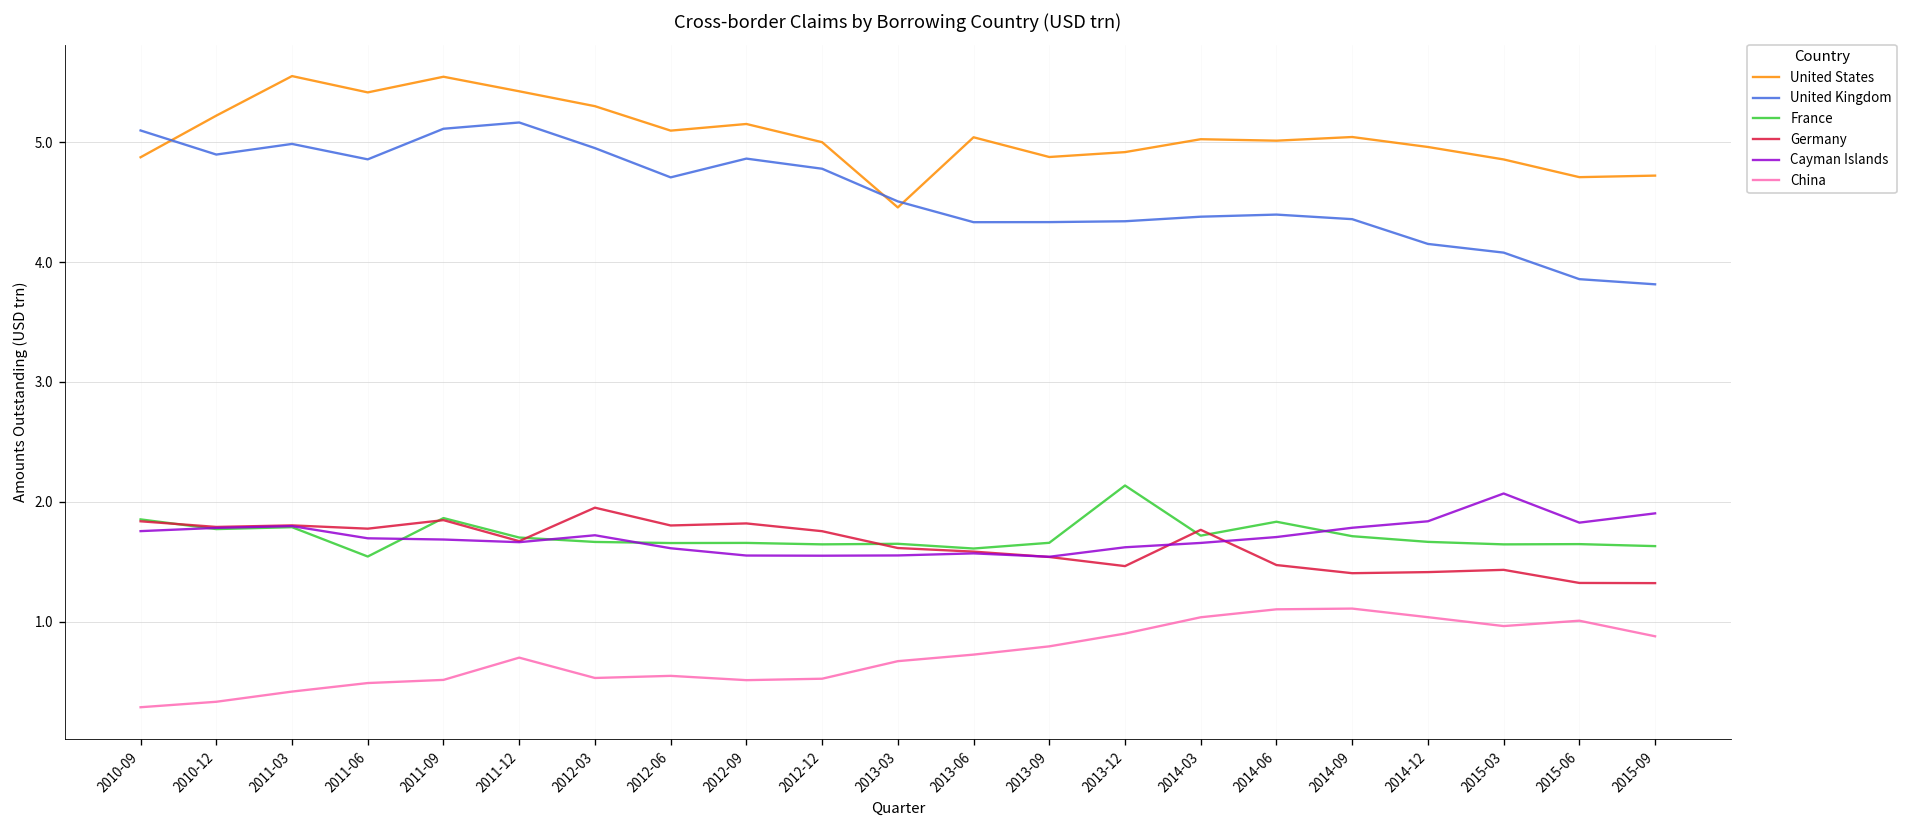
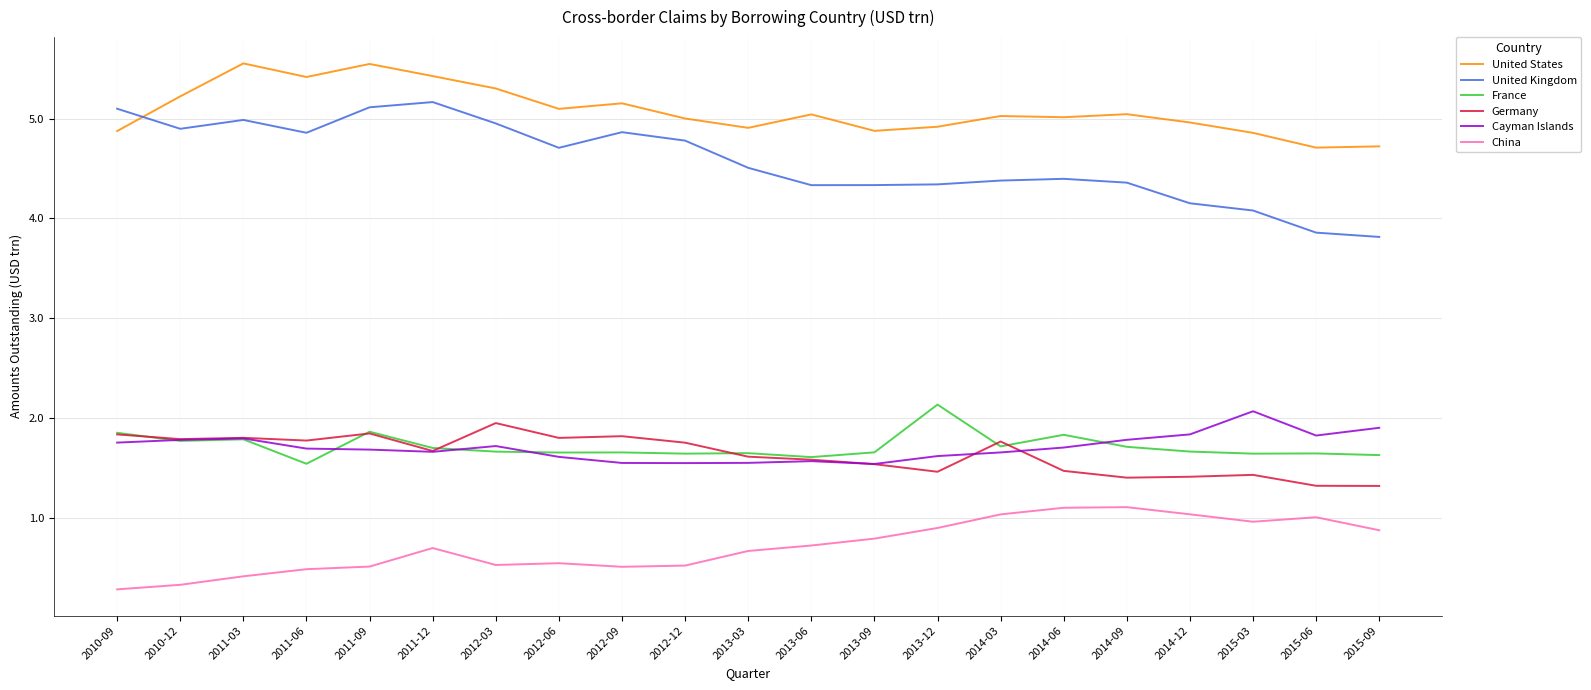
  {
    "United States": {
      "2010-09": 4.9,
      "2010-12": 5.2,
      "2011-03": 5.6,
      "2011-06": 5.4,
      "2011-09": 5.5,
      "2011-12": 5.4,
      "2012-03": 5.3,
      "2012-06": 5.1,
      "2012-09": 5.2,
      "2012-12": 5.0,
-     "2013-03": 4.5,
+     "2013-03": 4.9,
      "2013-06": 5.0,
      "2013-09": 4.9,
      "2013-12": 4.9,
      "2014-03": 5.0,
      "2014-06": 5.0,
      "2014-09": 5.0,
      "2014-12": 5.0,
      "2015-03": 4.9,
      "2015-06": 4.7,
      "2015-09": 4.7
    },
    "United Kingdom": {
      "2010-09": 5.1,
      "2010-12": 4.9,
      "2011-03": 5.0,
      "2011-06": 4.9,
      "2011-09": 5.1,
      "2011-12": 5.2,
      "2012-03": 5.0,
      "2012-06": 4.7,
      "2012-09": 4.9,
      "2012-12": 4.8,
      "2013-03": 4.5,
      "2013-06": 4.3,
      "2013-09": 4.3,
      "2013-12": 4.3,
      "2014-03": 4.4,
      "2014-06": 4.4,
      "2014-09": 4.4,
      "2014-12": 4.2,
      "2015-03": 4.1,
      "2015-06": 3.9,
      "2015-09": 3.8
    },
    "France": {
      "2011-06": 1.5,
      "2011-12": 1.7,
      "2012-03": 1.7,
      "2012-06": 1.7,
      "2012-09": 1.7,
      "2012-12": 1.6,
      "2013-03": 1.6,
      "2013-06": 1.6,
      "2013-09": 1.7,
      "2013-12": 2.1,
      "2014-03": 1.7,
      "2014-06": 1.8,
      "2014-09": 1.7,
      "2014-12": 1.7,
      "2015-03": 1.6,
      "2015-06": 1.6,
      "2015-09": 1.6
    },
    "Germany": {
      "2011-06": 1.8,
      "2012-03": 2.0,
      "2012-06": 1.8,
      "2012-09": 1.8,
      "2012-12": 1.8,
      "2013-03": 1.6,
      "2013-12": 1.5,
      "2014-03": 1.8,
      "2014-06": 1.5,
      "2014-09": 1.4,
      "2014-12": 1.4,
      "2015-03": 1.4,
      "2015-06": 1.3,
      "2015-09": 1.3
    },
    "Cayman Islands": {
      "2010-09": 1.8,
      "2011-06": 1.7,
      "2011-09": 1.7,
      "2012-03": 1.7,
      "2012-06": 1.6,
      "2012-09": 1.6,
      "2012-12": 1.5,
      "2013-03": 1.6,
      "2013-12": 1.6,
      "2014-03": 1.7,
      "2014-06": 1.7,
      "2014-09": 1.8,
      "2014-12": 1.8,
      "2015-03": 2.1,
      "2015-06": 1.8,
      "2015-09": 1.9
    },
    "China": {
      "2010-09": 0.3,
      "2010-12": 0.3,
      "2011-03": 0.4,
      "2011-06": 0.5,
      "2011-09": 0.5,
      "2011-12": 0.7,
      "2012-03": 0.5,
      "2012-06": 0.5,
      "2012-09": 0.5,
      "2012-12": 0.5,
      "2013-03": 0.7,
      "2013-06": 0.7,
      "2013-09": 0.8,
      "2013-12": 0.9,
      "2014-03": 1.0,
      "2014-06": 1.1,
      "2014-09": 1.1,
      "2014-12": 1.0,
      "2015-03": 1.0,
      "2015-06": 1.0,
      "2015-09": 0.9
    }
  }
